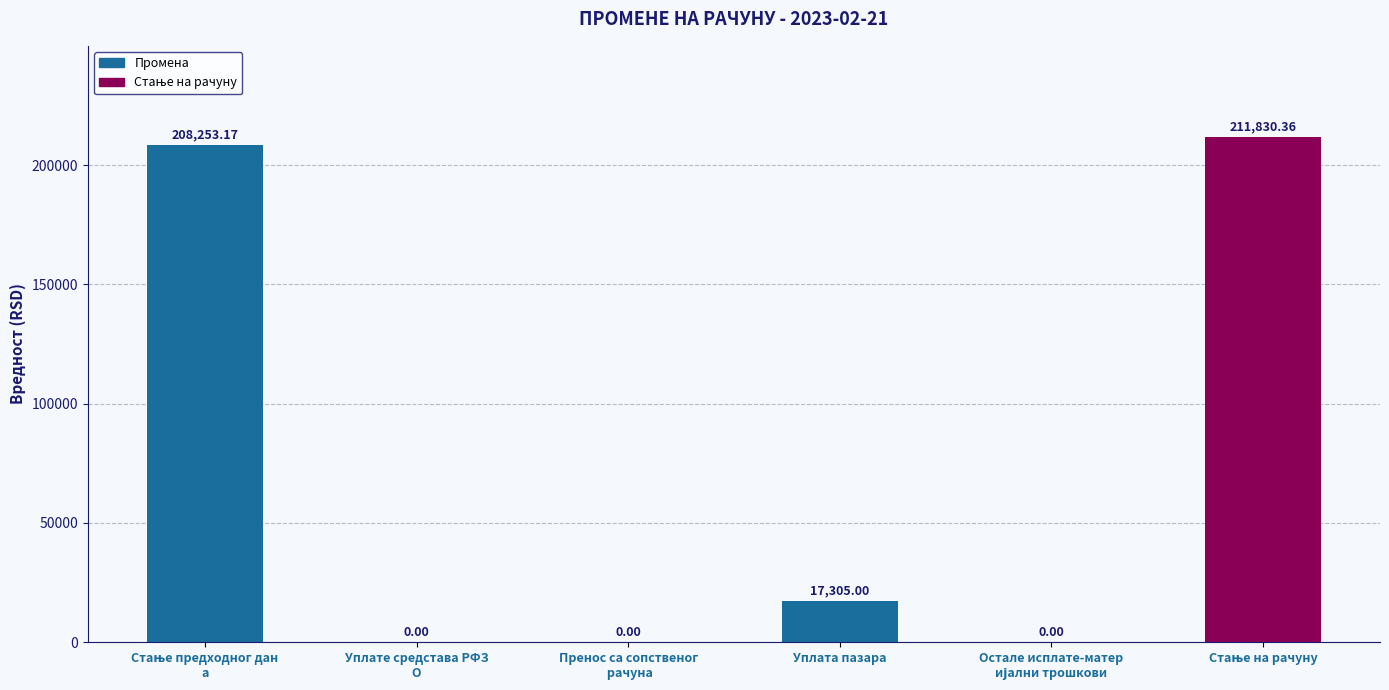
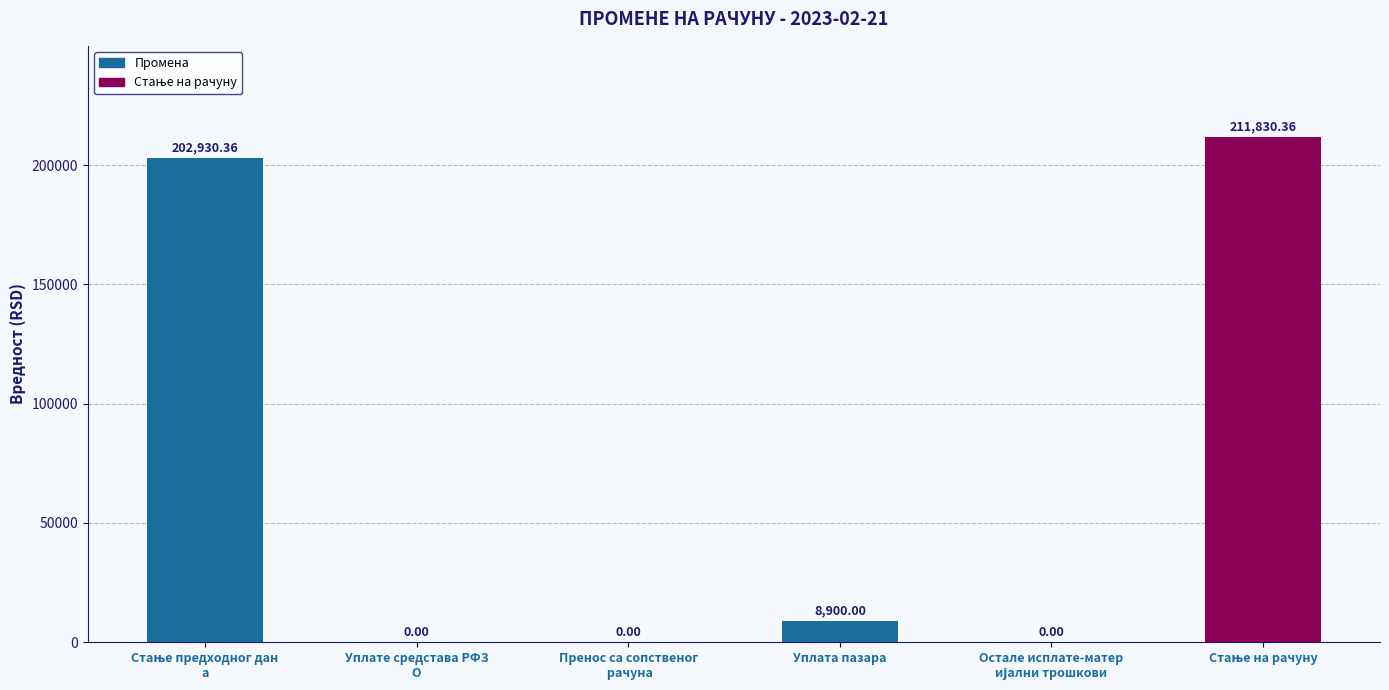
  {
-   "Стање предходног дан а": "208,253.17",
+   "Стање предходног дан а": "202,930.36",
    "Уплате средстава РФЗ О": "0.00",
    "Пренос са сопственог рачуна": "0.00",
-   "Уплата пазара": "17,305.00",
+   "Уплата пазара": "8,900.00",
    "Остале исплате-матер ијални трошкови": "0.00",
    "Стање на рачуну": "211,830.36"
  }
